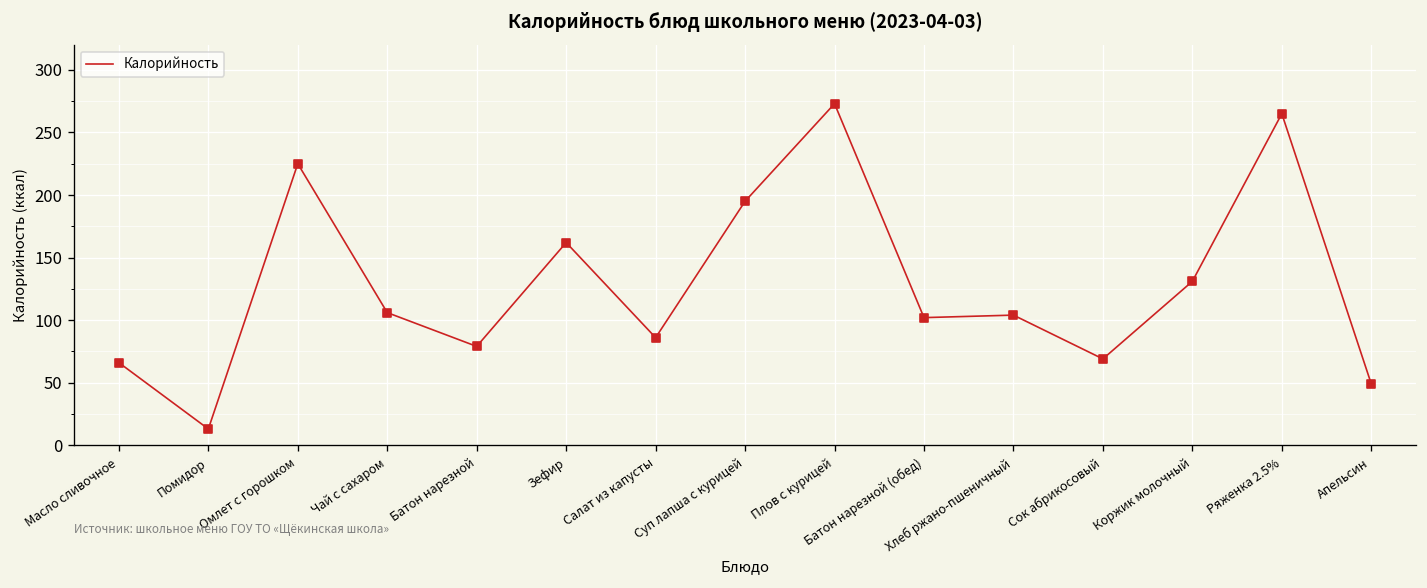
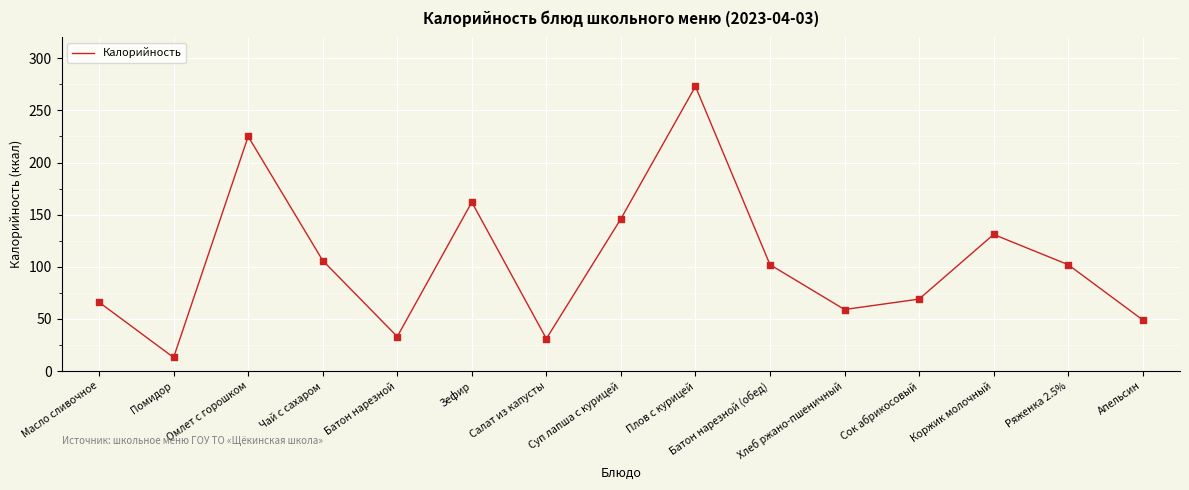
  {
    "Масло сливочное": 66,
    "Помидор": 13,
    "Омлет с горошком": 225,
    "Чай с сахаром": 106,
-   "Батон нарезной": 79,
+   "Батон нарезной": 33,
    "Зефир": 162,
-   "Салат из капусты": 86,
-   "Суп лапша с курицей": 195,
+   "Салат из капусты": 31,
+   "Суп лапша с курицей": 146,
    "Плов с курицей": 273,
    "Батон нарезной (обед)": 102,
-   "Хлеб ржано-пшеничный": 104,
+   "Хлеб ржано-пшеничный": 59,
    "Сок абрикосовый": 69,
    "Коржик молочный": 131,
-   "Ряженка 2.5%": 265,
+   "Ряженка 2.5%": 102,
    "Апельсин": 49
  }
